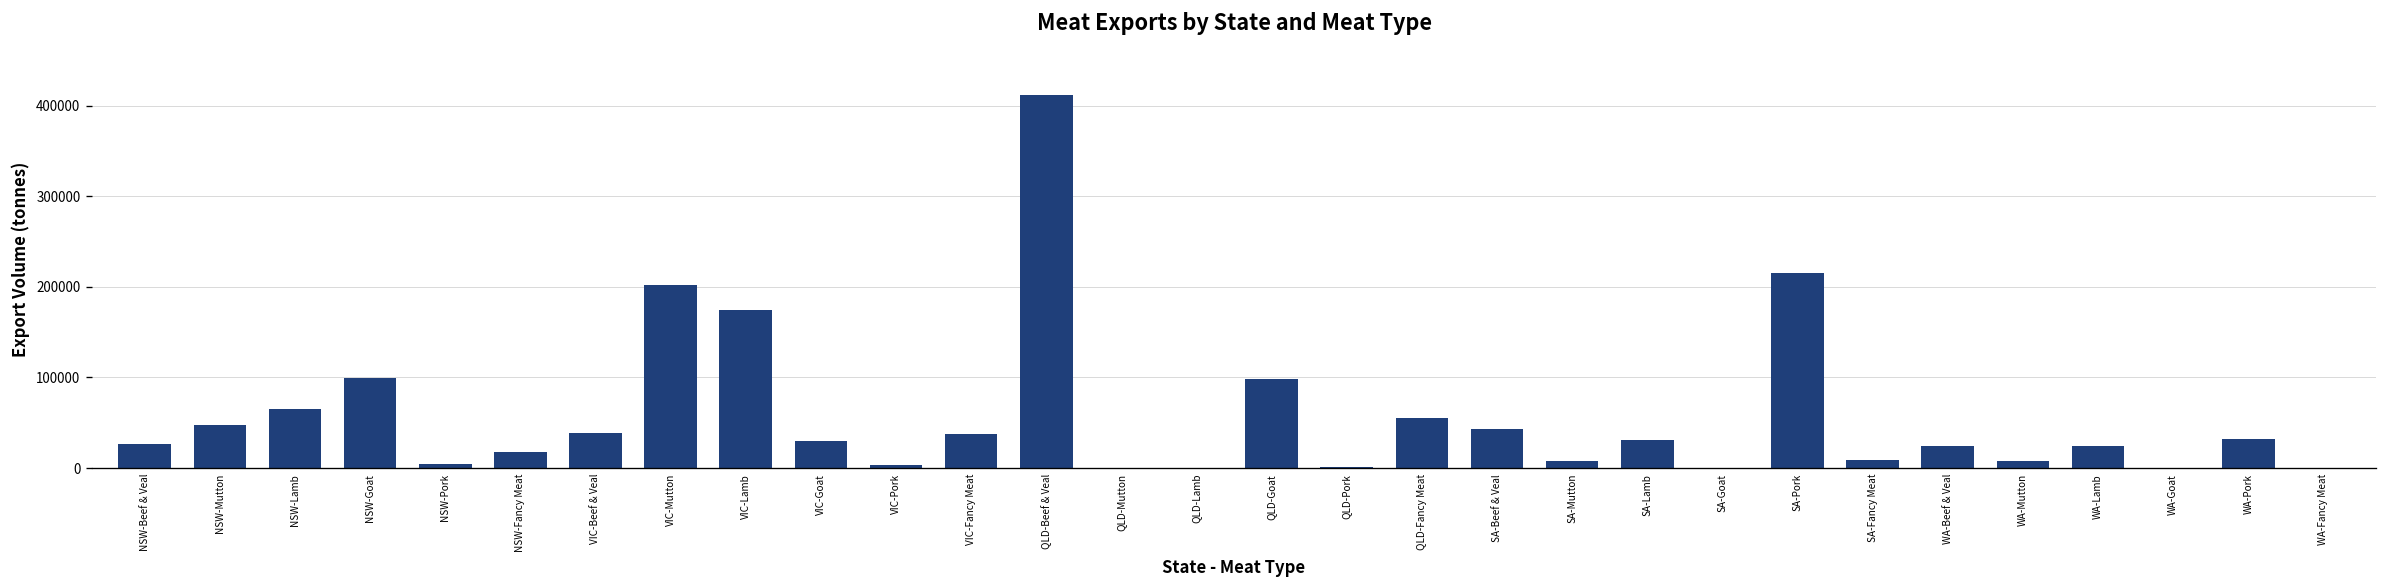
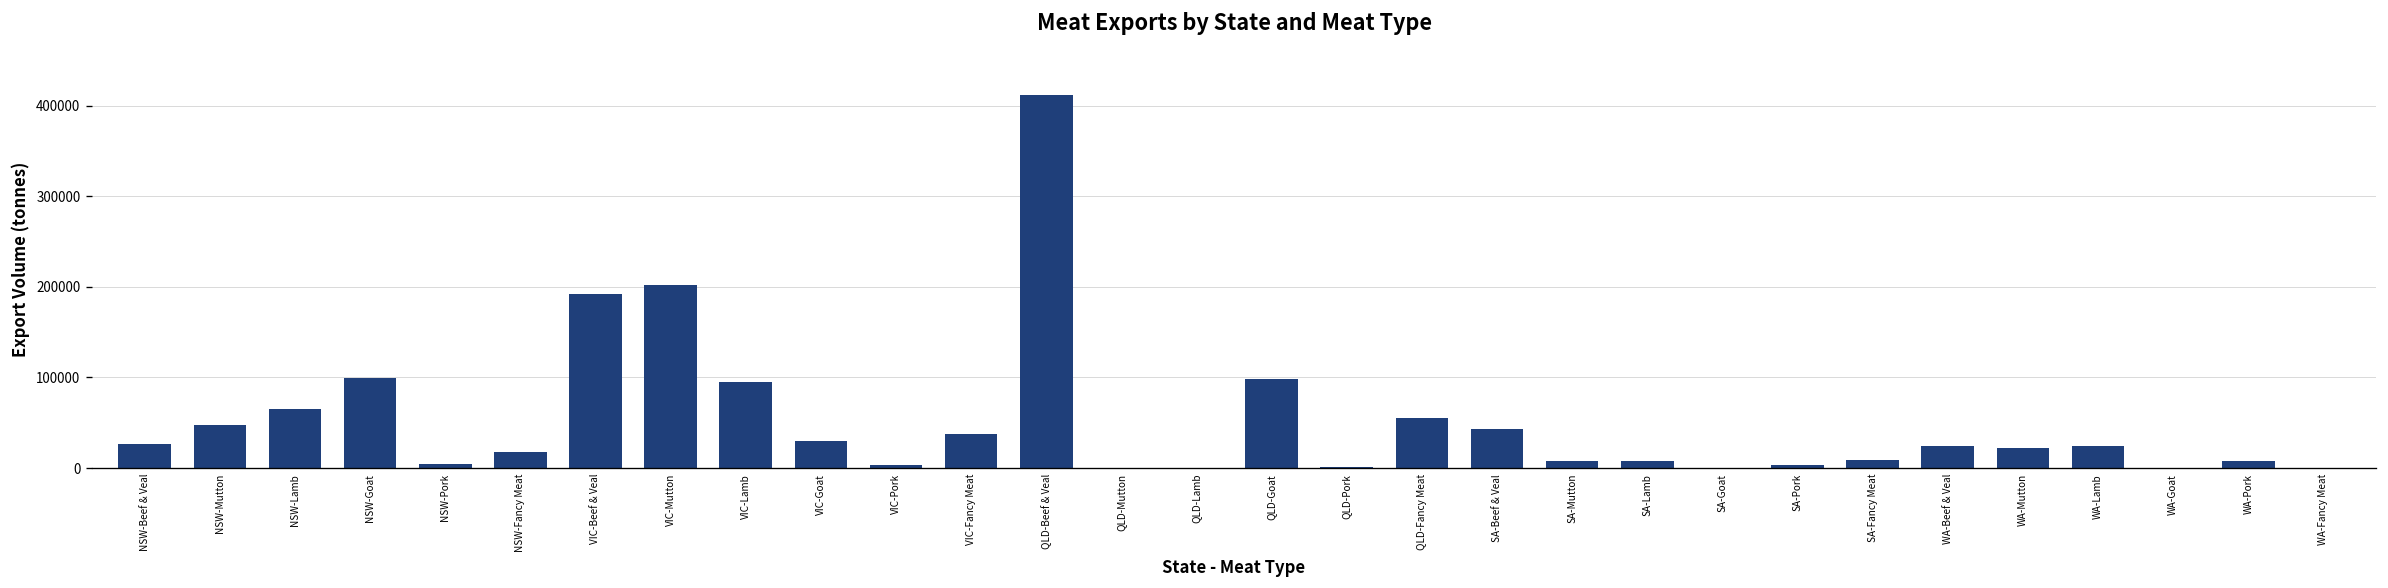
  {
    "NSW-Beef & Veal": 30000,
    "NSW-Mutton": 50000,
    "NSW-Lamb": 60000,
    "NSW-Goat": 100000,
    "NSW-Pork": 0,
    "NSW-Fancy Meat": 20000,
-   "VIC-Beef & Veal": 40000,
+   "VIC-Beef & Veal": 190000,
    "VIC-Mutton": 200000,
-   "VIC-Lamb": 170000,
+   "VIC-Lamb": 100000,
    "VIC-Goat": 30000,
    "VIC-Pork": 0,
    "VIC-Fancy Meat": 40000,
    "QLD-Beef & Veal": 410000,
    "QLD-Mutton": 0,
    "QLD-Goat": 100000,
    "QLD-Fancy Meat": 60000,
    "SA-Beef & Veal": 40000,
    "SA-Mutton": 10000,
-   "SA-Lamb": 30000,
-   "SA-Pork": 210000,
+   "SA-Lamb": 10000,
+   "SA-Pork": 0,
    "SA-Fancy Meat": 10000,
    "WA-Beef & Veal": 20000,
-   "WA-Mutton": 10000,
+   "WA-Mutton": 20000,
    "WA-Lamb": 20000,
-   "WA-Pork": 30000,
+   "WA-Pork": 10000,
    "WA-Fancy Meat": 0
  }
